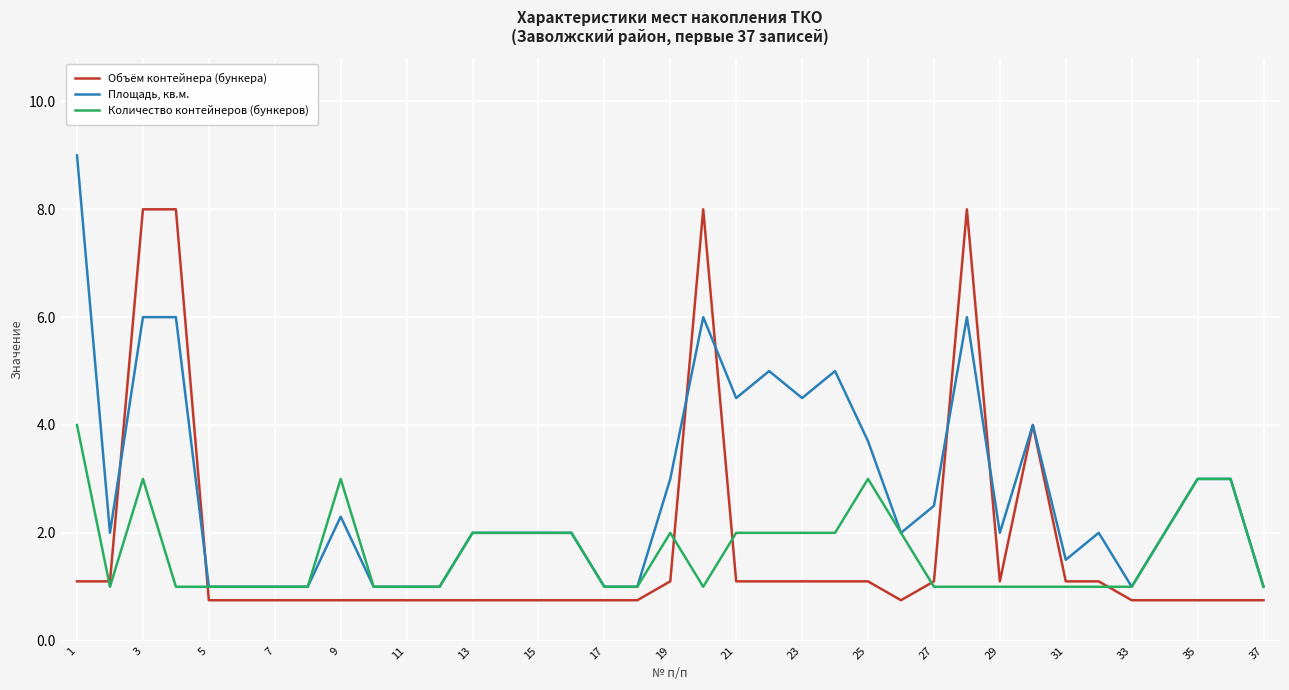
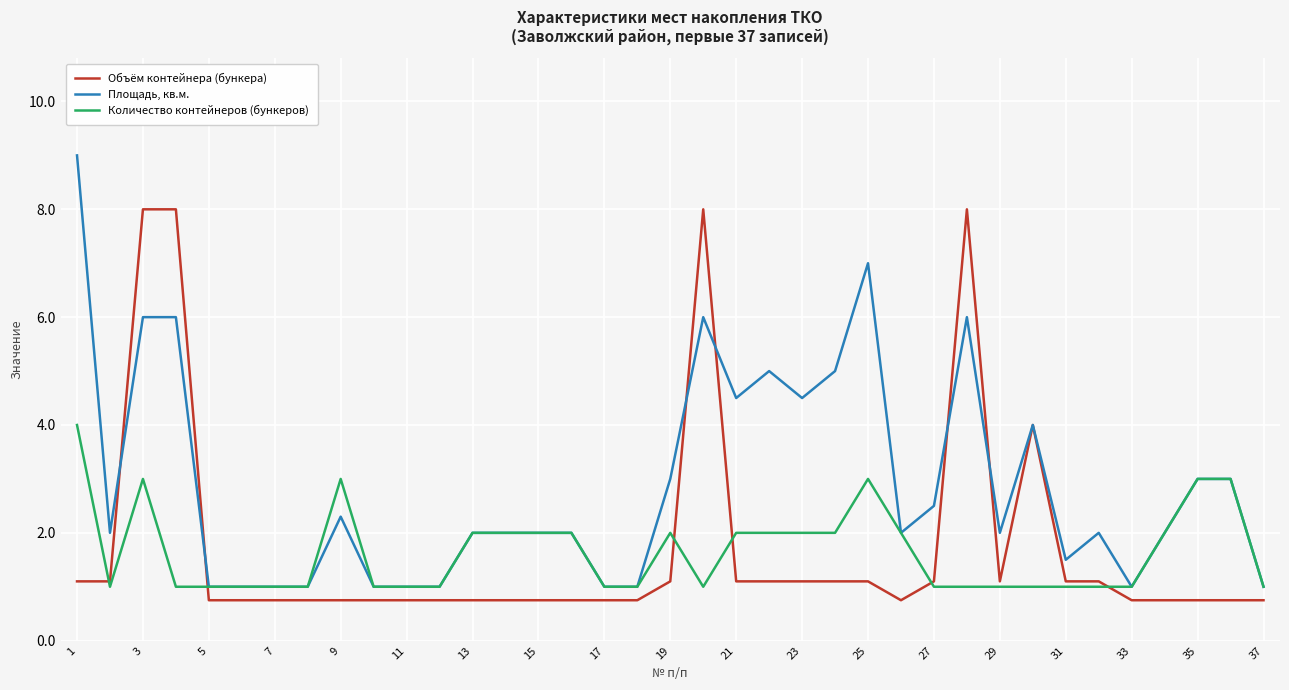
  {
    "Объём контейнера (бункера)": {
      "1": 1.1,
      "3": 8.0,
      "5": 0.8,
      "7": 0.8,
      "9": 0.8,
      "11": 0.8,
      "13": 0.8,
      "15": 0.8,
      "17": 0.8,
      "19": 1.1,
      "21": 1.1,
      "23": 1.1,
      "25": 1.1,
      "27": 1.1,
      "29": 1.1,
      "31": 1.1,
      "33": 0.8,
      "35": 0.8,
      "37": 0.8
    },
    "Площадь, кв.м.": {
      "1": 9.0,
      "3": 6.0,
      "9": 2.3,
      "19": 3.0,
      "21": 4.5,
      "23": 4.5,
-     "25": 3.7,
+     "25": 7.0,
      "27": 2.5,
      "29": 2.0,
      "31": 1.5
    },
    "Количество контейнеров (бункеров)": {
      "1": 4.0,
      "3": 3.0,
      "9": 3.0,
      "19": 2.0,
      "21": 2.0,
      "23": 2.0,
      "25": 3.0,
      "27": 1.0,
      "29": 1.0,
      "31": 1.0
    }
  }
